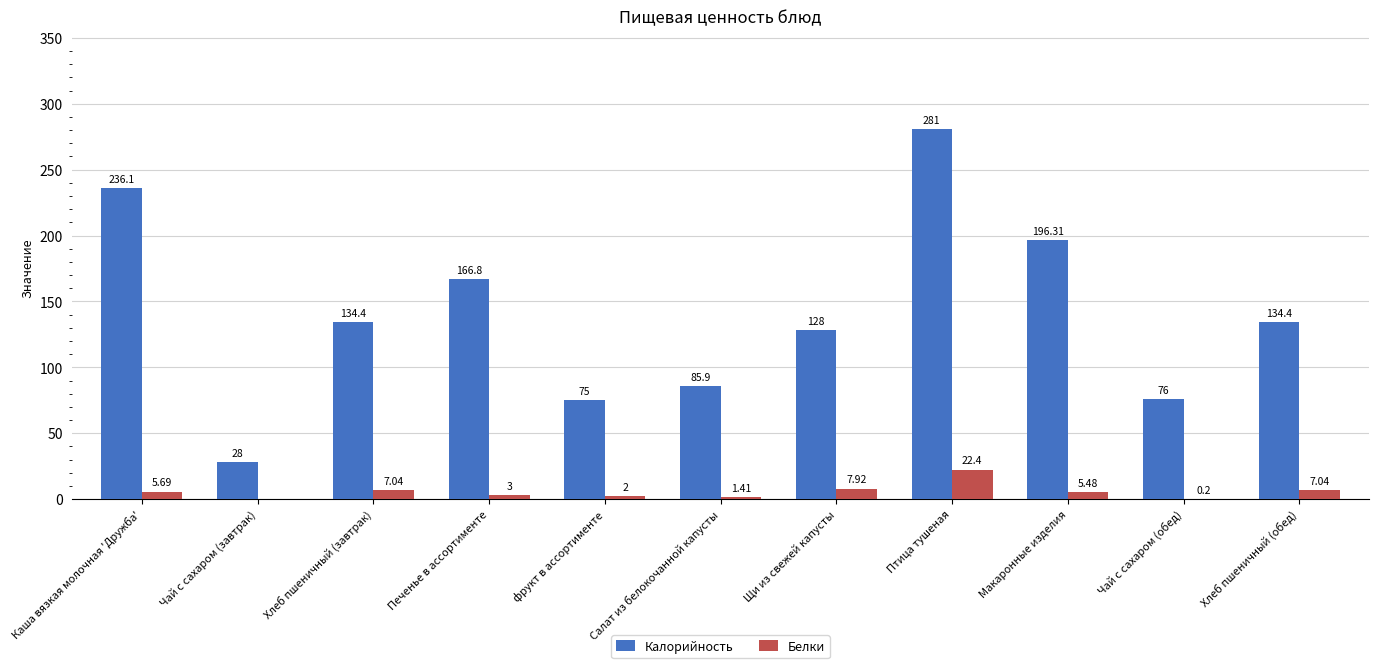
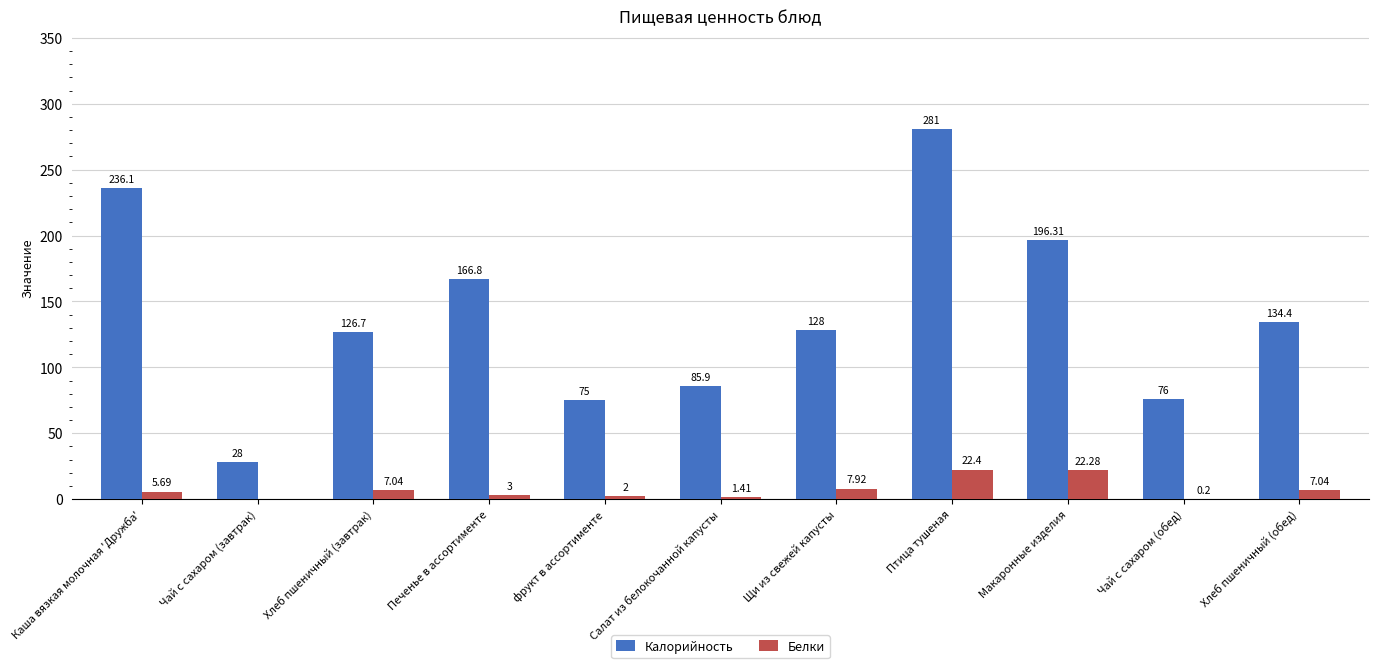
  {
    "Калорийность": {
      "Каша вязкая молочная 'Дружба'": 236.1,
      "Чай с сахаром (завтрак)": 28,
-     "Хлеб пшеничный (завтрак)": 134.4,
+     "Хлеб пшеничный (завтрак)": 126.7,
      "Печенье в ассортименте": 166.8,
      "фрукт в ассортименте": 75,
      "Салат из белокочанной капусты": 85.9,
      "Щи из свежей капусты": 128,
      "Птица тушеная": 281,
      "Макаронные изделия": 196.31,
      "Чай с сахаром (обед)": 76,
      "Хлеб пшеничный (обед)": 134.4
    },
    "Белки": {
      "Каша вязкая молочная 'Дружба'": 5.69,
      "Хлеб пшеничный (завтрак)": 7.04,
      "Печенье в ассортименте": 3,
      "фрукт в ассортименте": 2,
      "Салат из белокочанной капусты": 1.41,
      "Щи из свежей капусты": 7.92,
      "Птица тушеная": 22.4,
-     "Макаронные изделия": 5.48,
+     "Макаронные изделия": 22.28,
      "Чай с сахаром (обед)": 0.2,
      "Хлеб пшеничный (обед)": 7.04
    }
  }
